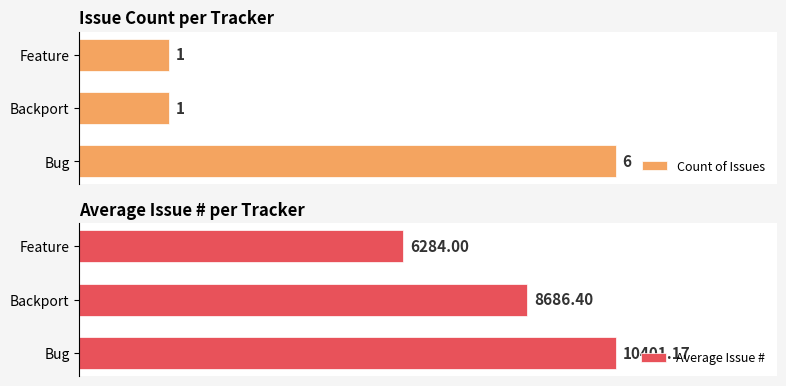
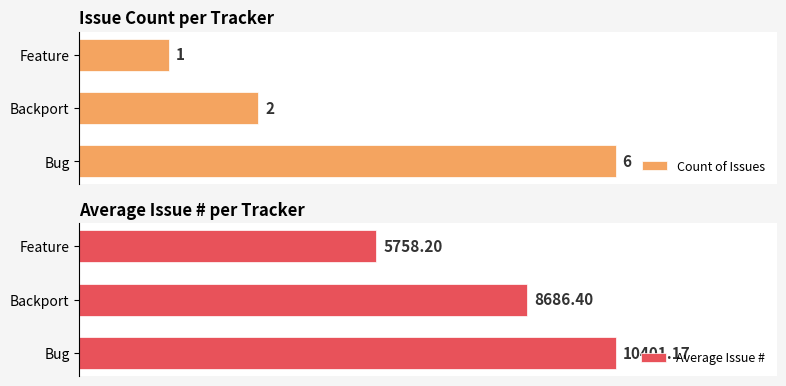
  {
    "Issue Count per Tracker": {
      "Feature": 1,
-     "Backport": 1,
+     "Backport": 2,
      "Bug": 6
    },
    "Average Issue # per Tracker": {
-     "Feature": 6284.00,
+     "Feature": 5758.20,
      "Backport": 8686.40,
      "Bug": 10401.17
    }
  }
